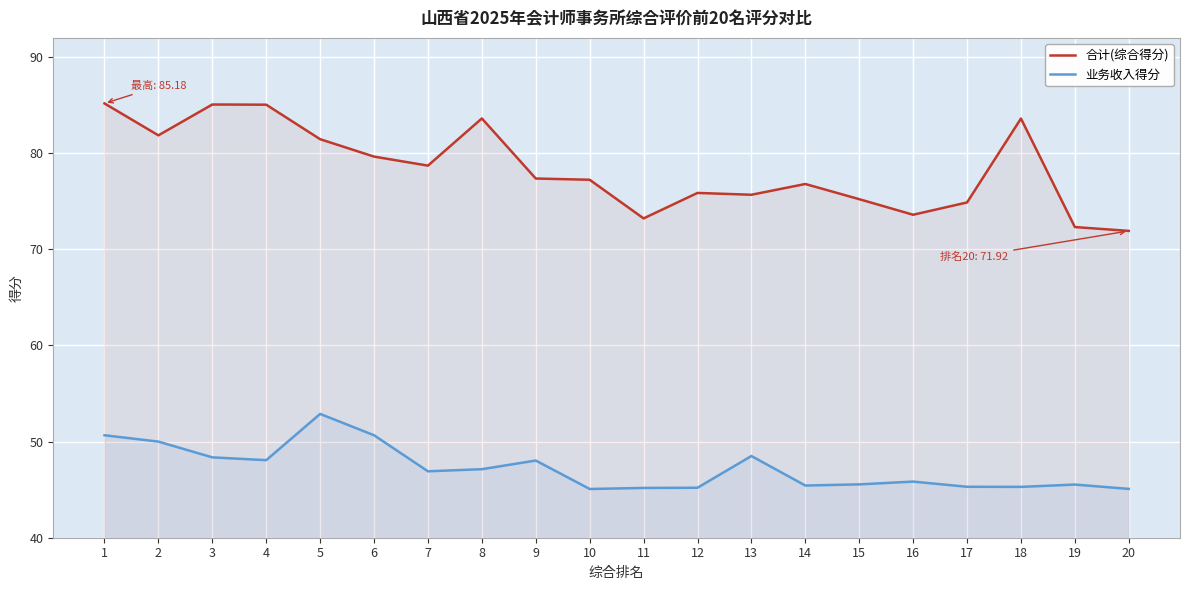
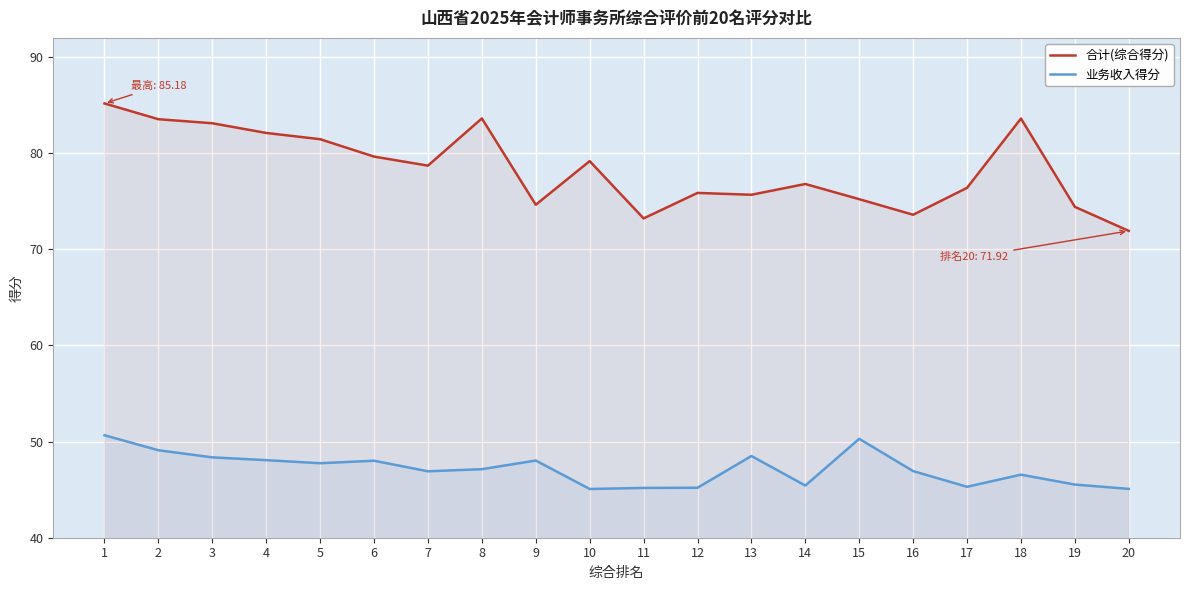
  {
    "合计(综合得分)": {
-     "2": 82,
-     "3": 85,
-     "4": 85,
+     "2": 84,
+     "3": 83,
+     "4": 82,
      "5": 81,
      "6": 80,
      "7": 79,
      "8": 84,
-     "9": 77,
-     "10": 77,
+     "9": 75,
+     "10": 79,
      "11": 73,
      "12": 76,
      "13": 76,
      "14": 77,
      "15": 75,
      "16": 74,
-     "17": 75,
+     "17": 76,
      "18": 84,
-     "19": 72
+     "19": 74
    },
    "业务收入得分": {
      "1": 51,
-     "2": 50,
+     "2": 49,
      "3": 48,
      "4": 48,
-     "5": 53,
-     "6": 51,
+     "5": 48,
+     "6": 48,
      "7": 47,
      "8": 47,
      "9": 48,
      "10": 45,
      "11": 45,
      "12": 45,
      "13": 49,
      "14": 45,
-     "15": 46,
-     "16": 46,
+     "15": 50,
+     "16": 47,
      "17": 45,
-     "18": 45,
+     "18": 47,
      "19": 46,
      "20": 45
    }
  }
